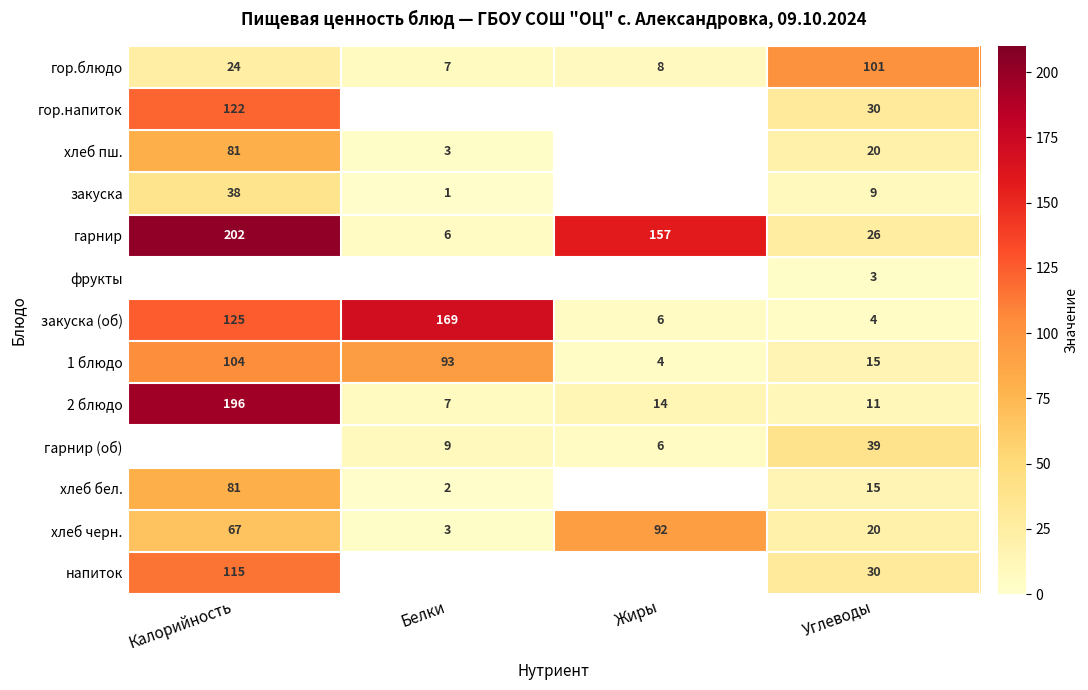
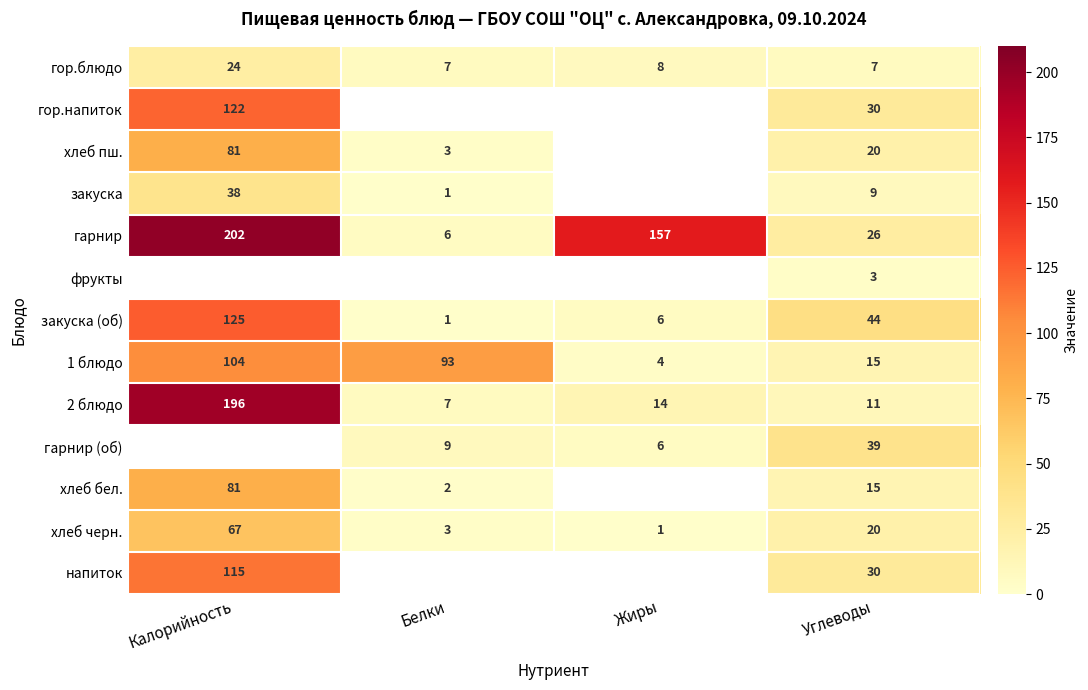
  {
    "гор.блюдо": {
      "Калорийность": 24,
      "Белки": 7,
      "Жиры": 8,
-     "Углеводы": 101
+     "Углеводы": 7
    },
    "гор.напиток": {
      "Калорийность": 122,
      "Углеводы": 30
    },
    "хлеб пш.": {
      "Калорийность": 81,
      "Белки": 3,
      "Углеводы": 20
    },
    "закуска": {
      "Калорийность": 38,
      "Белки": 1,
      "Углеводы": 9
    },
    "гарнир": {
      "Калорийность": 202,
      "Белки": 6,
      "Жиры": 157,
      "Углеводы": 26
    },
    "фрукты": {
      "Углеводы": 3
    },
    "закуска (об)": {
      "Калорийность": 125,
-     "Белки": 169,
+     "Белки": 1,
      "Жиры": 6,
-     "Углеводы": 4
+     "Углеводы": 44
    },
    "1 блюдо": {
      "Калорийность": 104,
      "Белки": 93,
      "Жиры": 4,
      "Углеводы": 15
    },
    "2 блюдо": {
      "Калорийность": 196,
      "Белки": 7,
      "Жиры": 14,
      "Углеводы": 11
    },
    "гарнир (об)": {
      "Белки": 9,
      "Жиры": 6,
      "Углеводы": 39
    },
    "хлеб бел.": {
      "Калорийность": 81,
      "Белки": 2,
      "Углеводы": 15
    },
    "хлеб черн.": {
      "Калорийность": 67,
      "Белки": 3,
-     "Жиры": 92,
+     "Жиры": 1,
      "Углеводы": 20
    },
    "напиток": {
      "Калорийность": 115,
      "Углеводы": 30
    }
  }
